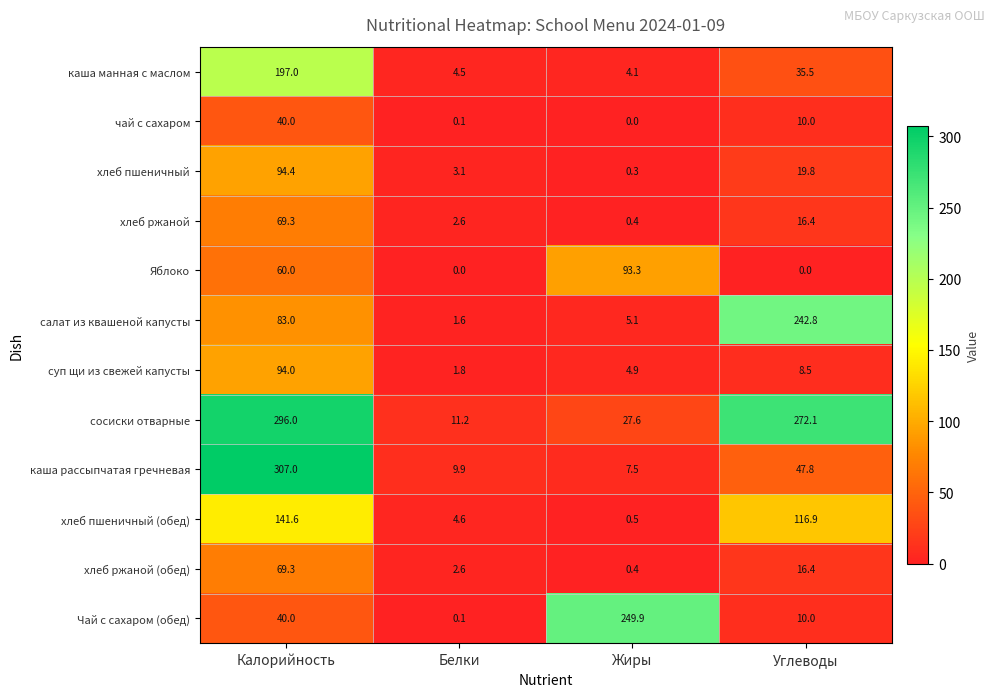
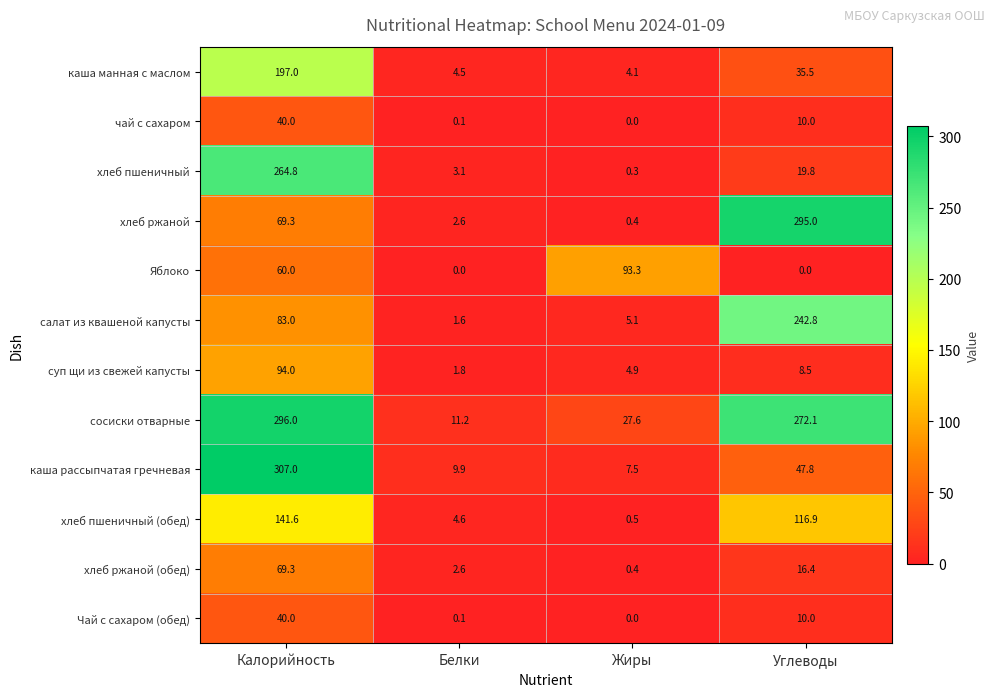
  {
    "каша манная с маслом": {
      "Калорийность": 197.0,
      "Белки": 4.5,
      "Жиры": 4.1,
      "Углеводы": 35.5
    },
    "чай с сахаром": {
      "Калорийность": 40.0,
      "Белки": 0.1,
      "Жиры": 0.0,
      "Углеводы": 10.0
    },
    "хлеб пшеничный": {
-     "Калорийность": 94.4,
+     "Калорийность": 264.8,
      "Белки": 3.1,
      "Жиры": 0.3,
      "Углеводы": 19.8
    },
    "хлеб ржаной": {
      "Калорийность": 69.3,
      "Белки": 2.6,
      "Жиры": 0.4,
-     "Углеводы": 16.4
+     "Углеводы": 295.0
    },
    "Яблоко": {
      "Калорийность": 60.0,
      "Белки": 0.0,
      "Жиры": 93.3,
      "Углеводы": 0.0
    },
    "салат из квашеной капусты": {
      "Калорийность": 83.0,
      "Белки": 1.6,
      "Жиры": 5.1,
      "Углеводы": 242.8
    },
    "суп щи из свежей капусты": {
      "Калорийность": 94.0,
      "Белки": 1.8,
      "Жиры": 4.9,
      "Углеводы": 8.5
    },
    "сосиски отварные": {
      "Калорийность": 296.0,
      "Белки": 11.2,
      "Жиры": 27.6,
      "Углеводы": 272.1
    },
    "каша рассыпчатая гречневая": {
      "Калорийность": 307.0,
      "Белки": 9.9,
      "Жиры": 7.5,
      "Углеводы": 47.8
    },
    "хлеб пшеничный (обед)": {
      "Калорийность": 141.6,
      "Белки": 4.6,
      "Жиры": 0.5,
      "Углеводы": 116.9
    },
    "хлеб ржаной (обед)": {
      "Калорийность": 69.3,
      "Белки": 2.6,
      "Жиры": 0.4,
      "Углеводы": 16.4
    },
    "Чай с сахаром (обед)": {
      "Калорийность": 40.0,
      "Белки": 0.1,
-     "Жиры": 249.9,
+     "Жиры": 0.0,
      "Углеводы": 10.0
    }
  }
